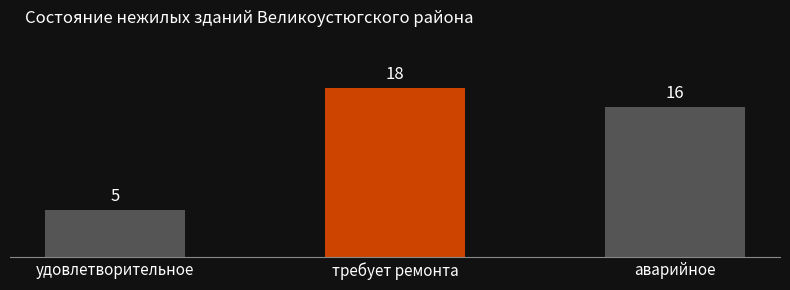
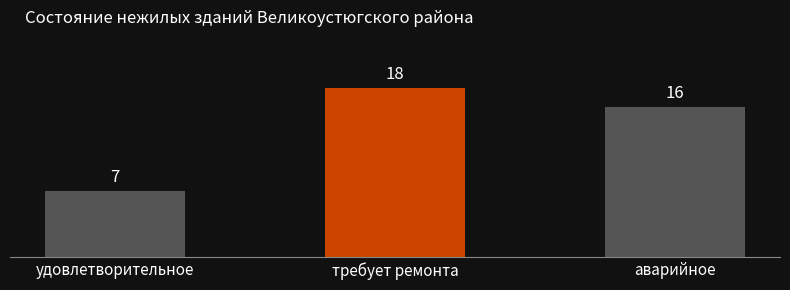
  {
-   "удовлетворительное": 5,
+   "удовлетворительное": 7,
    "требует ремонта": 18,
    "аварийное": 16
  }
